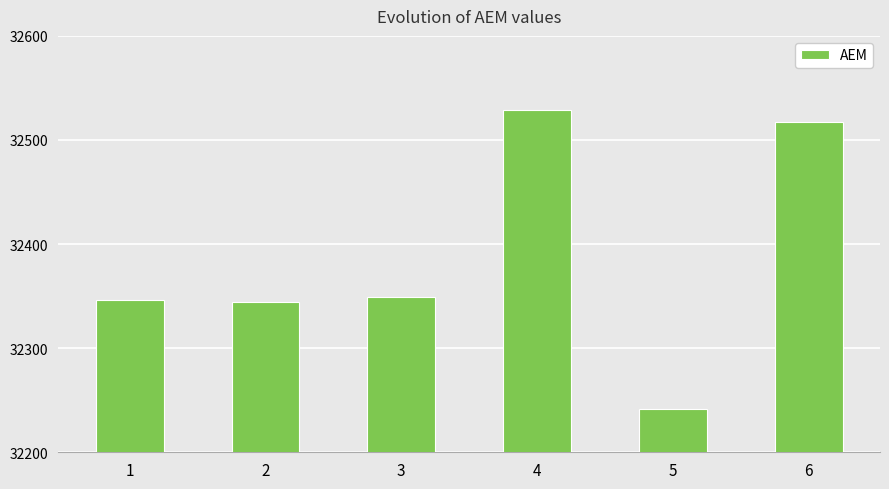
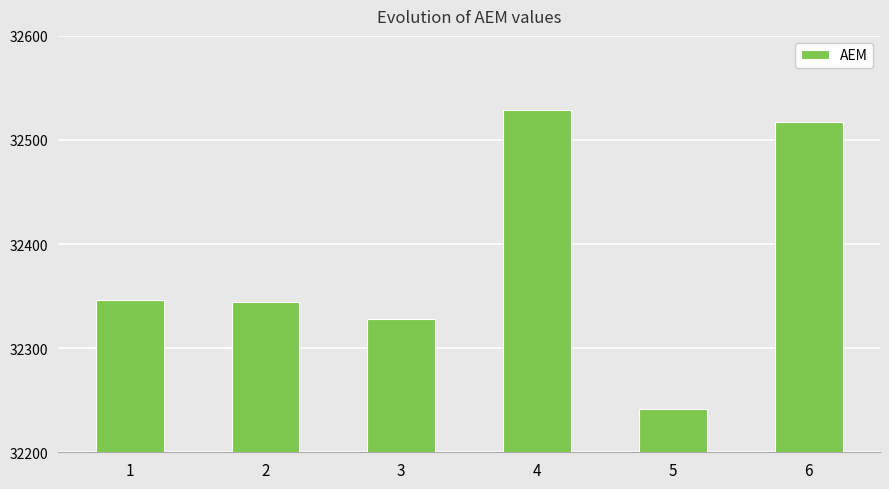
  {
    "1": 32346,
    "2": 32344,
-   "3": 32349,
+   "3": 32328,
    "4": 32529,
    "5": 32242,
    "6": 32517
  }
